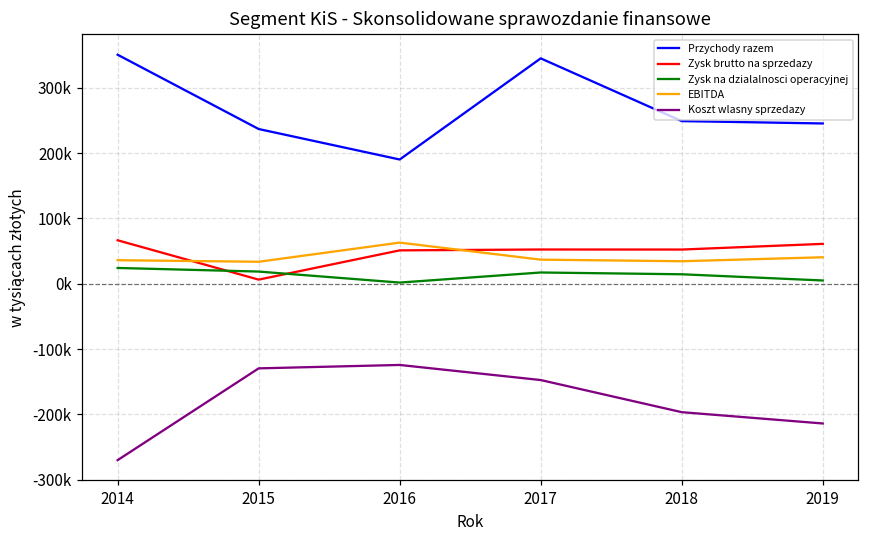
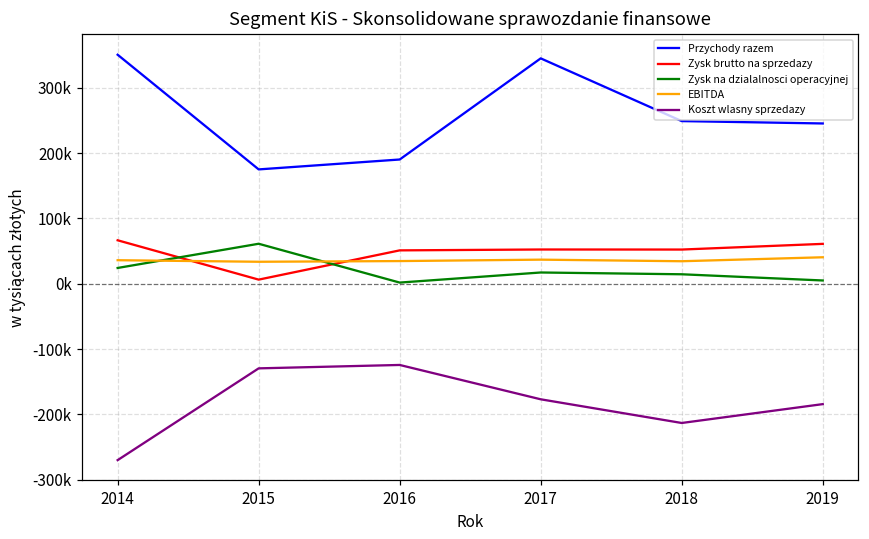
  {
    "Przychody razem": {
      "2014": 350000,
-     "2015": 240000,
+     "2015": 180000,
      "2016": 190000,
      "2017": 350000
    },
    "Zysk brutto na sprzedazy": {
      "2014": 70000,
      "2015": 10000,
      "2016": 50000,
      "2017": 50000,
      "2018": 50000,
      "2019": 60000
    },
    "Zysk na dzialalnosci operacyjnej": {
      "2014": 20000,
-     "2015": 20000,
+     "2015": 60000,
      "2016": 0,
      "2017": 20000,
      "2018": 10000,
      "2019": 0
    },
    "EBITDA": {
      "2014": 40000,
      "2015": 30000,
-     "2016": 60000,
+     "2016": 30000,
      "2017": 40000,
      "2018": 30000,
      "2019": 40000
    },
    "Koszt wlasny sprzedazy": {
      "2014": -270000,
      "2015": -130000,
      "2016": -120000,
-     "2017": -150000,
-     "2018": -200000,
-     "2019": -210000
+     "2017": -180000,
+     "2018": -210000,
+     "2019": -180000
    }
  }
